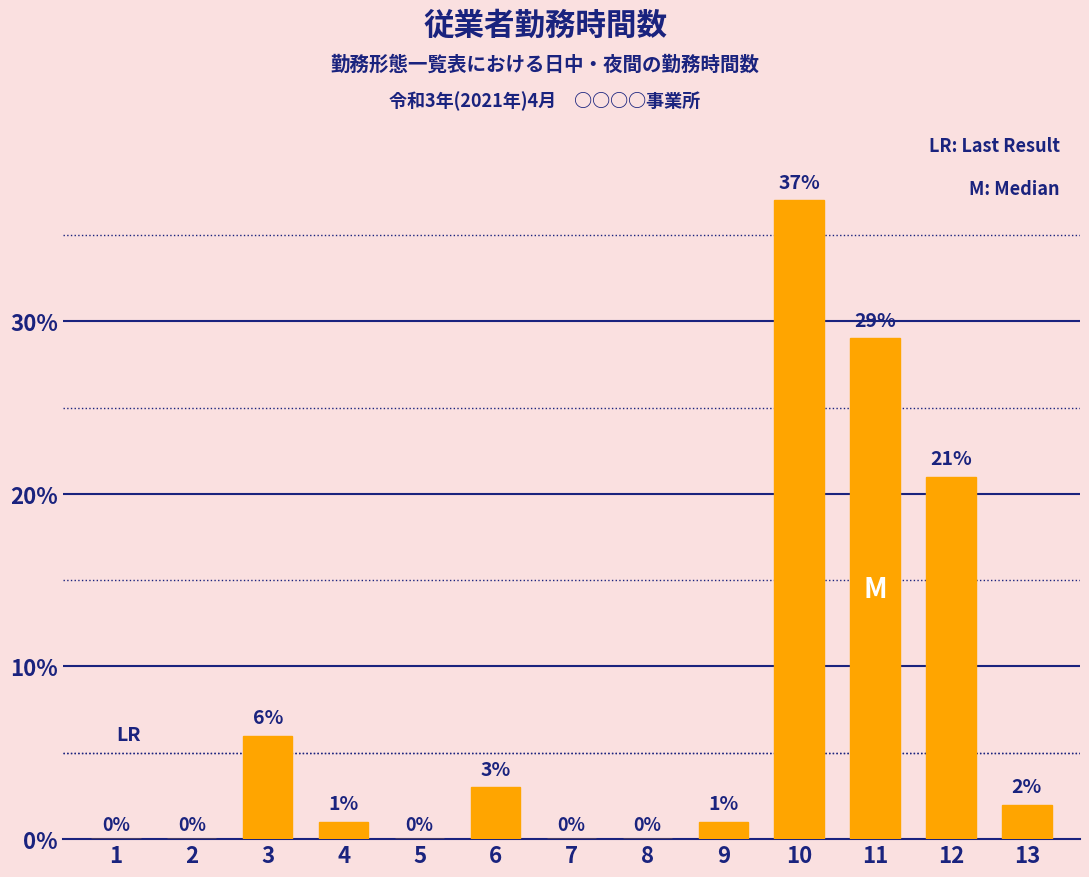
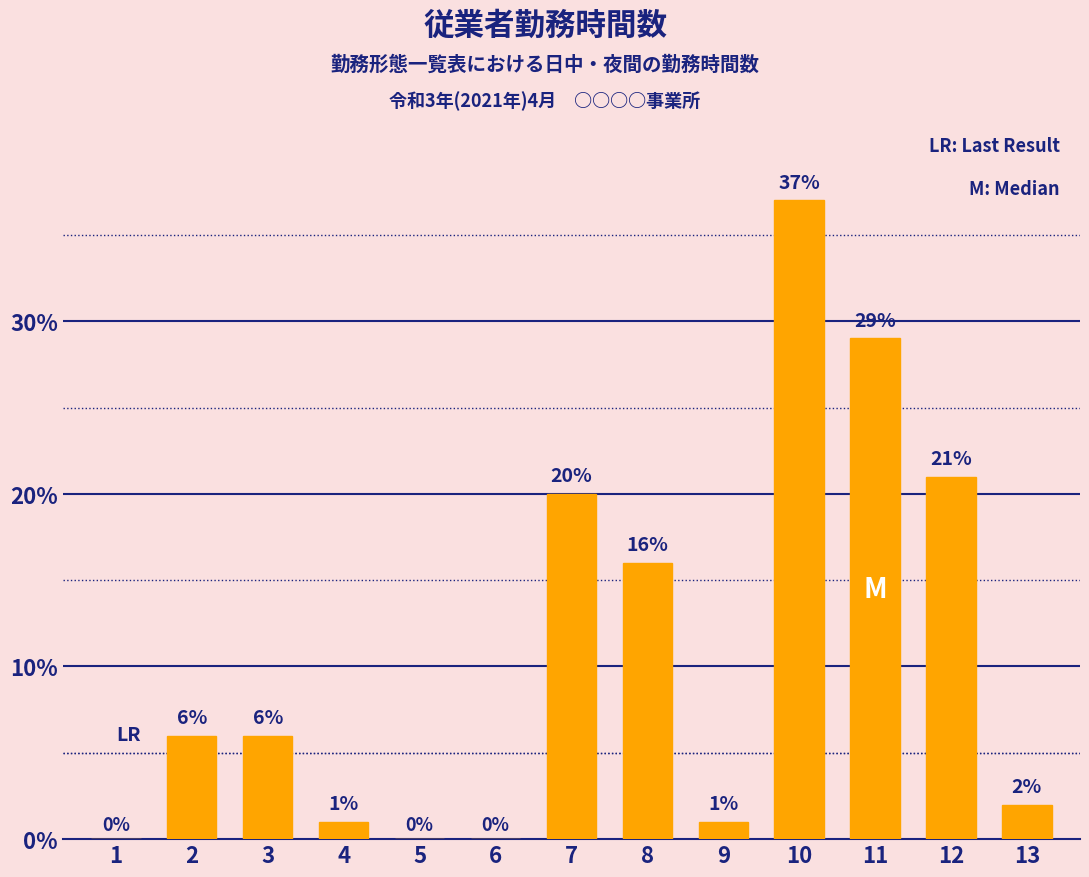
  {
    "1": "0%",
-   "2": "0%",
+   "2": "6%",
    "3": "6%",
    "4": "1%",
    "5": "0%",
-   "6": "3%",
-   "7": "0%",
-   "8": "0%",
+   "6": "0%",
+   "7": "20%",
+   "8": "16%",
    "9": "1%",
    "10": "37%",
    "11": "29%",
    "12": "21%",
    "13": "2%"
  }
